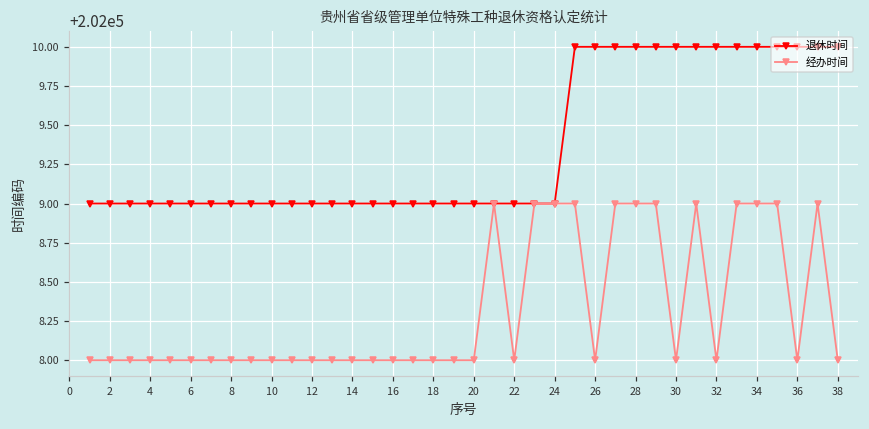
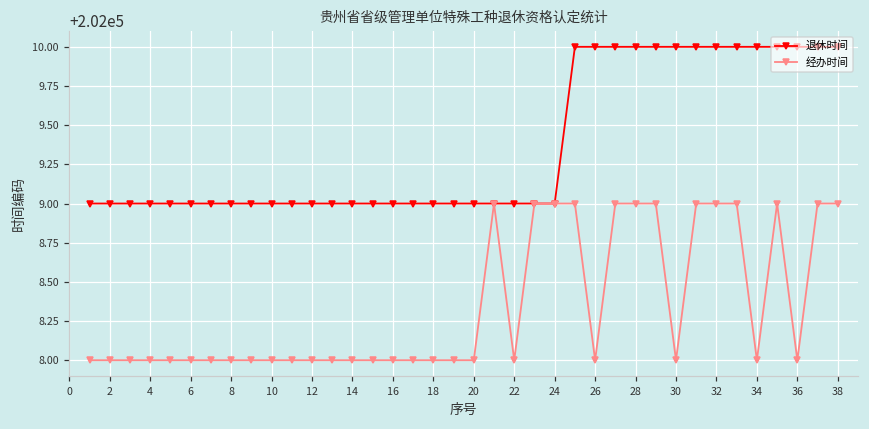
  {
    "退休时间": {
      "2": 202009,
      "4": 202009,
      "6": 202009,
      "8": 202009,
      "10": 202009,
      "12": 202009,
      "14": 202009,
      "16": 202009,
      "18": 202009,
      "20": 202009,
      "22": 202009,
      "26": 202010,
      "28": 202010,
      "30": 202010,
      "32": 202010,
      "34": 202010
    },
    "经办时间": {
      "2": 202008,
      "4": 202008,
      "6": 202008,
      "8": 202008,
      "10": 202008,
      "12": 202008,
      "14": 202008,
      "16": 202008,
      "18": 202008,
      "20": 202008,
      "22": 202008,
      "26": 202008,
      "28": 202009,
      "30": 202008,
-     "32": 202008,
-     "34": 202009,
+     "32": 202009,
+     "34": 202008,
      "36": 202008,
-     "38": 202008
+     "38": 202009
    }
  }
